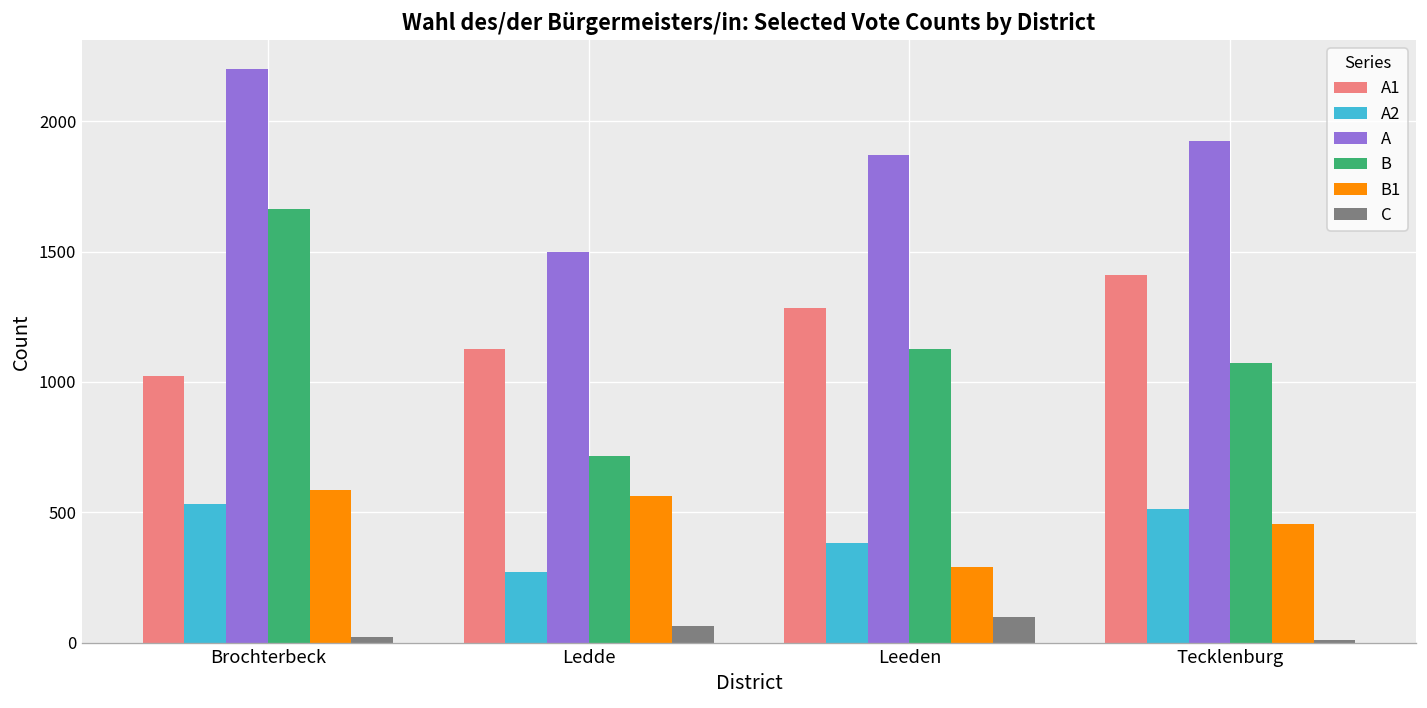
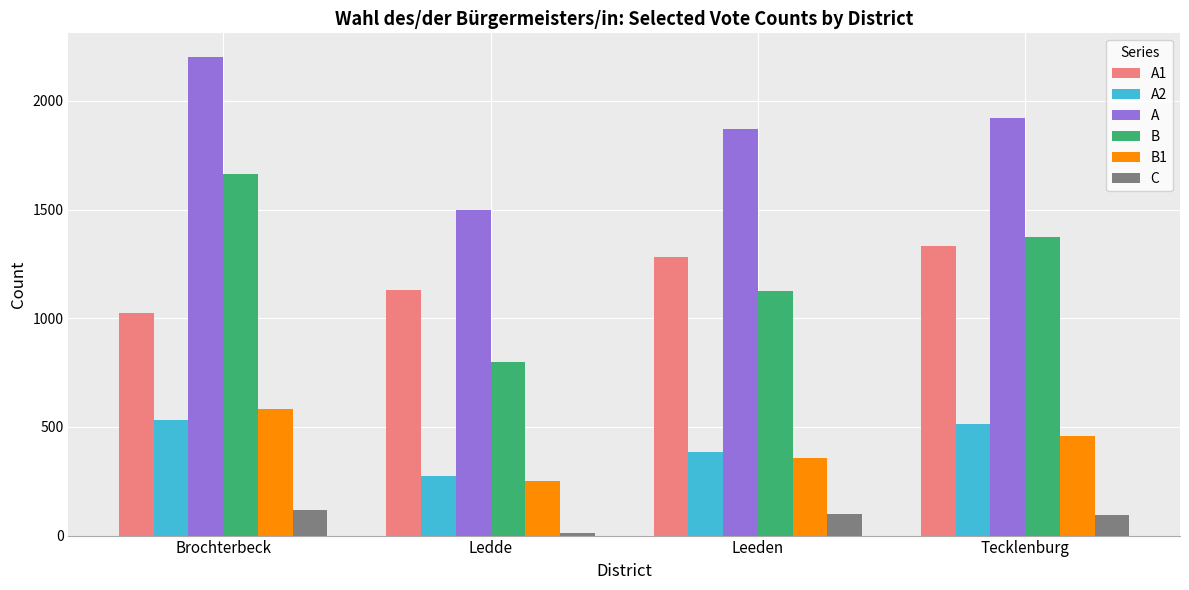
  {
    "A1": {
      "Brochterbeck": 1020,
      "Ledde": 1130,
      "Leeden": 1280,
-     "Tecklenburg": 1410
+     "Tecklenburg": 1330
    },
    "A2": {
      "Brochterbeck": 530,
      "Ledde": 270,
      "Leeden": 380,
      "Tecklenburg": 510
    },
    "A": {
      "Brochterbeck": 2200,
      "Ledde": 1500,
      "Leeden": 1870,
      "Tecklenburg": 1920
    },
    "B": {
      "Brochterbeck": 1660,
-     "Ledde": 720,
+     "Ledde": 800,
      "Leeden": 1130,
-     "Tecklenburg": 1070
+     "Tecklenburg": 1370
    },
    "B1": {
      "Brochterbeck": 580,
-     "Ledde": 560,
-     "Leeden": 290,
+     "Ledde": 250,
+     "Leeden": 360,
      "Tecklenburg": 460
    },
    "C": {
-     "Brochterbeck": 20,
-     "Ledde": 70,
+     "Brochterbeck": 120,
+     "Ledde": 10,
      "Leeden": 100,
-     "Tecklenburg": 10
+     "Tecklenburg": 100
    }
  }
